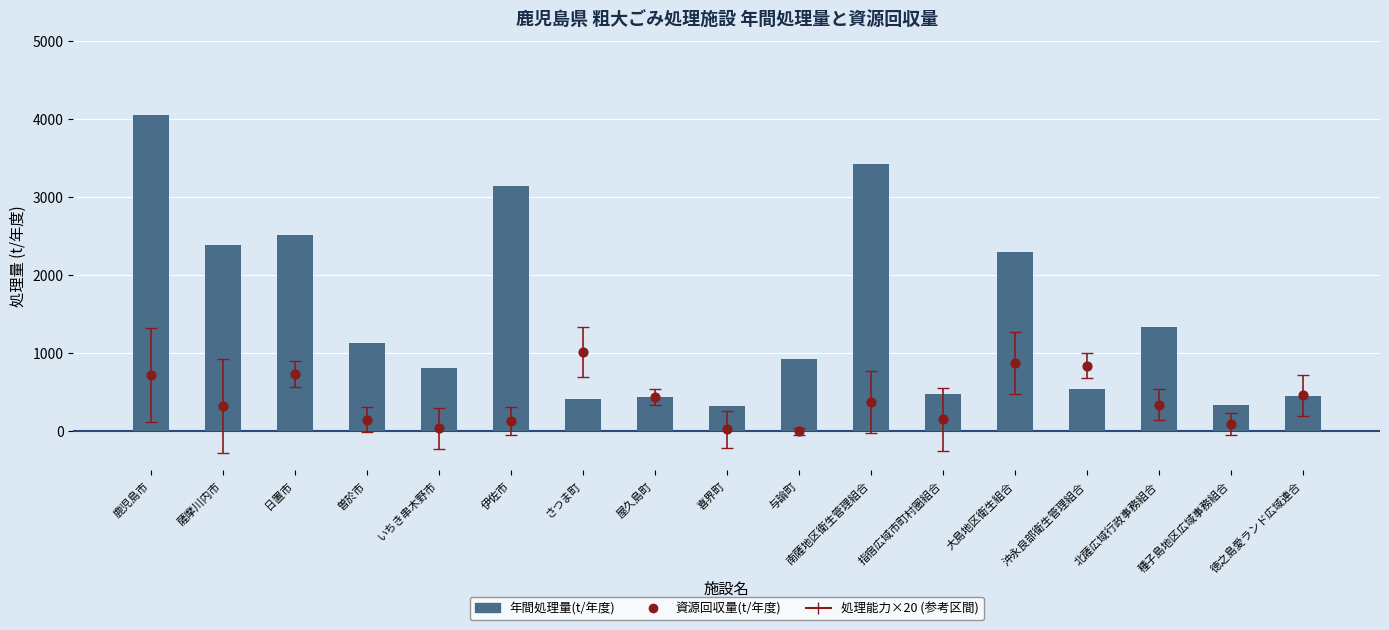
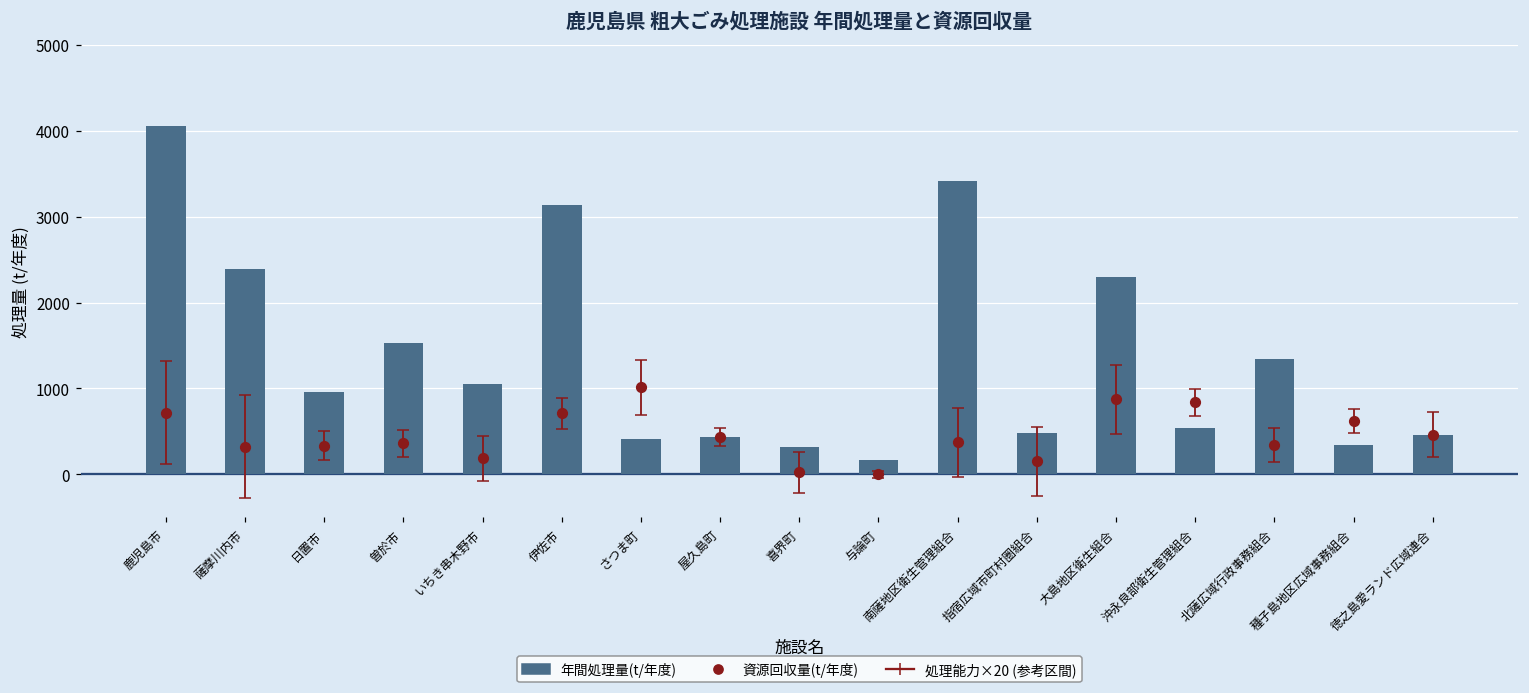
  {
    "年間処理量(t/年度)": {
      "鹿児島市": 4100,
      "薩摩川内市": 2400,
-     "日置市": 2500,
-     "曽於市": 1100,
-     "いちき串木野市": 800,
+     "日置市": 1000,
+     "曽於市": 1500,
+     "いちき串木野市": 1000,
      "伊佐市": 3100,
      "さつま町": 400,
      "屋久島町": 400,
      "喜界町": 300,
-     "与論町": 900,
+     "与論町": 200,
      "南薩地区衛生管理組合": 3400,
      "指宿広域市町村圏組合": 500,
      "大島地区衛生組合": 2300,
      "沖永良部衛生管理組合": 500,
      "北薩広域行政事務組合": 1300,
      "種子島地区広域事務組合": 300,
      "徳之島愛ランド広域連合": 500
    },
    "資源回収量(t/年度)": {
-     "日置市": 700,
-     "曽於市": 100,
-     "いちき串木野市": 0,
-     "伊佐市": 100,
-     "種子島地区広域事務組合": 100
+     "日置市": 300,
+     "曽於市": 400,
+     "いちき串木野市": 200,
+     "伊佐市": 700,
+     "種子島地区広域事務組合": 600
    }
  }
